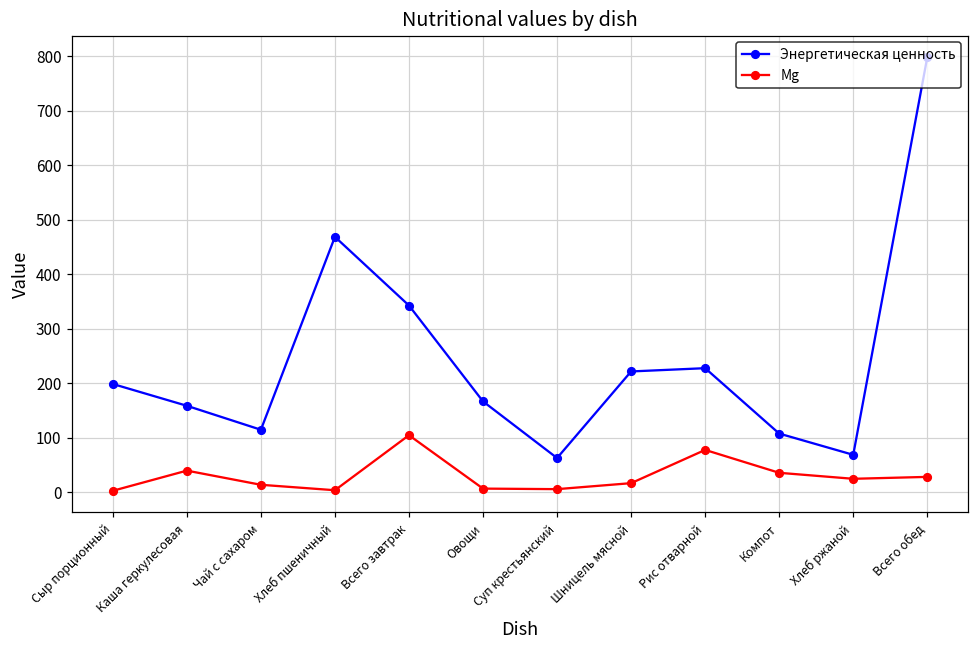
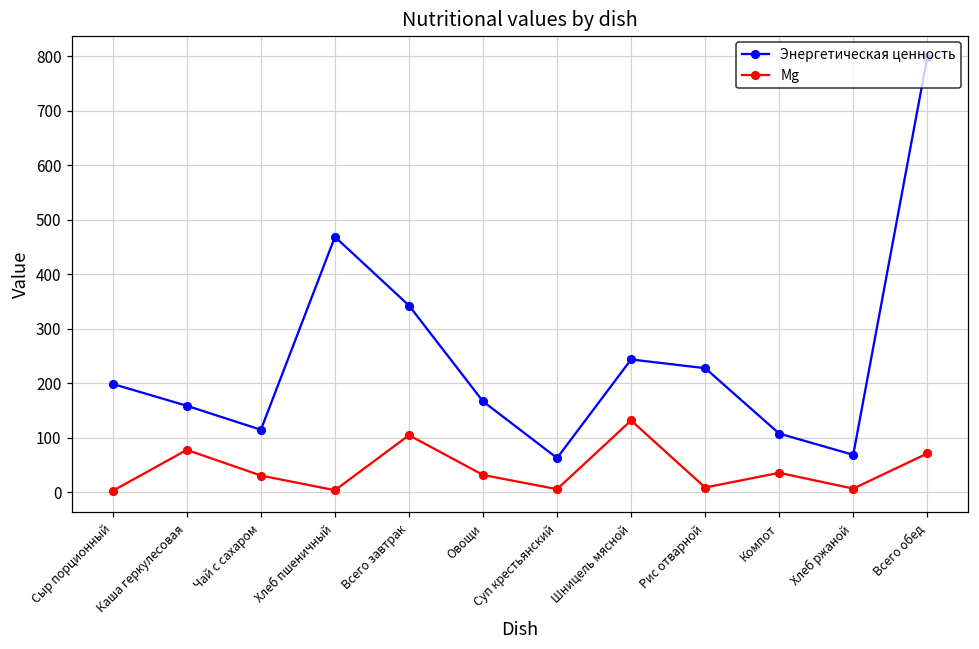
  {
    "Энергетическая ценность": {
      "Сыр порционный": 200,
      "Каша геркулесовая": 160,
      "Чай с сахаром": 120,
      "Хлеб пшеничный": 470,
      "Всего завтрак": 340,
      "Овощи": 170,
      "Суп крестьянский": 60,
-     "Шницель мясной": 220,
+     "Шницель мясной": 240,
      "Рис отварной": 230,
      "Компот": 110,
      "Хлеб ржаной": 70
    },
    "Mg": {
      "Сыр порционный": 0,
-     "Каша геркулесовая": 40,
-     "Чай с сахаром": 10,
+     "Каша геркулесовая": 80,
+     "Чай с сахаром": 30,
      "Хлеб пшеничный": 0,
      "Всего завтрак": 110,
-     "Овощи": 10,
+     "Овощи": 30,
      "Суп крестьянский": 10,
-     "Шницель мясной": 20,
-     "Рис отварной": 80,
+     "Шницель мясной": 130,
+     "Рис отварной": 10,
      "Компот": 40,
-     "Хлеб ржаной": 30,
-     "Всего обед": 30
+     "Хлеб ржаной": 10,
+     "Всего обед": 70
    }
  }
